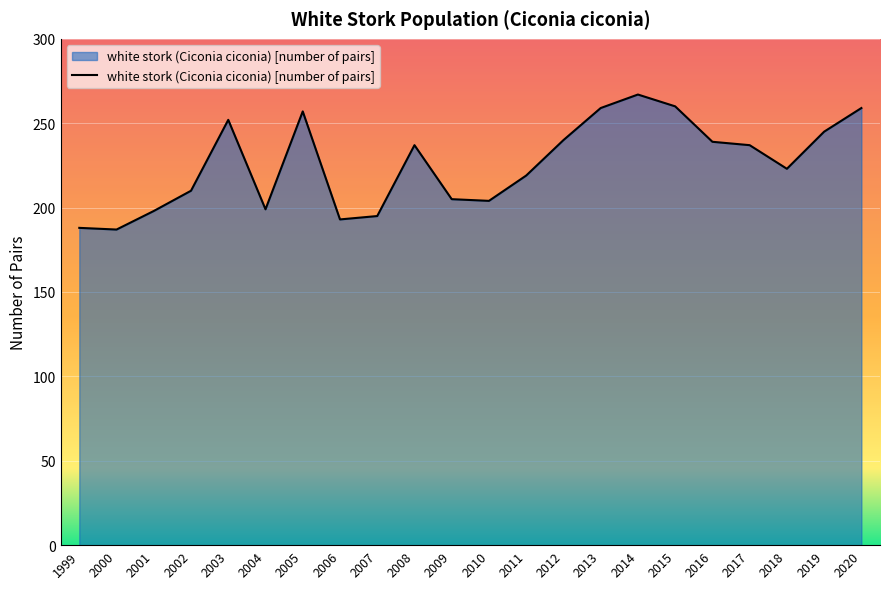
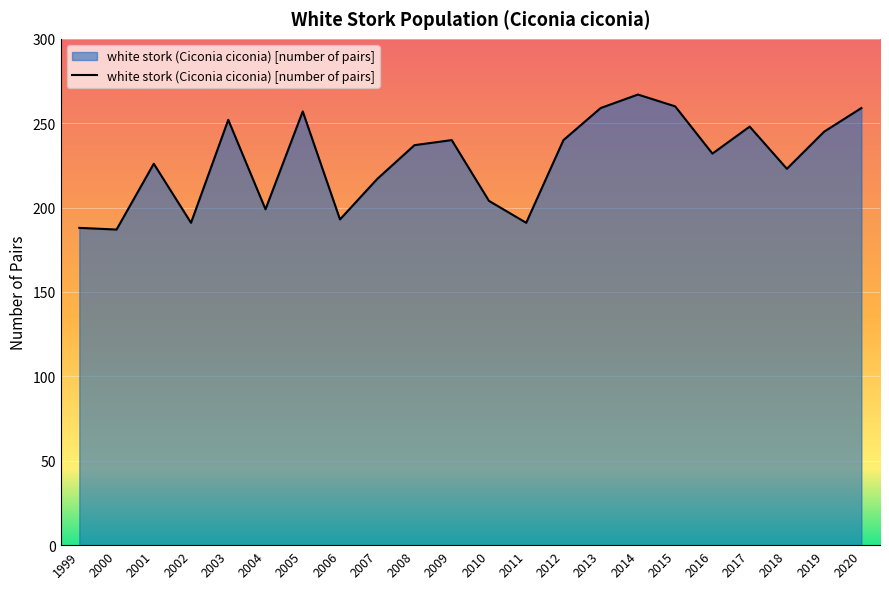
  {
    "1999": 188,
    "2000": 187,
-   "2001": 198,
-   "2002": 210,
+   "2001": 226,
+   "2002": 191,
    "2003": 252,
    "2004": 199,
    "2005": 257,
    "2006": 193,
-   "2007": 195,
+   "2007": 217,
    "2008": 237,
-   "2009": 205,
+   "2009": 240,
    "2010": 204,
-   "2011": 219,
+   "2011": 191,
    "2012": 240,
    "2013": 259,
    "2014": 267,
    "2015": 260,
-   "2016": 239,
-   "2017": 237,
+   "2016": 232,
+   "2017": 248,
    "2018": 223,
    "2019": 245,
    "2020": 259
  }
